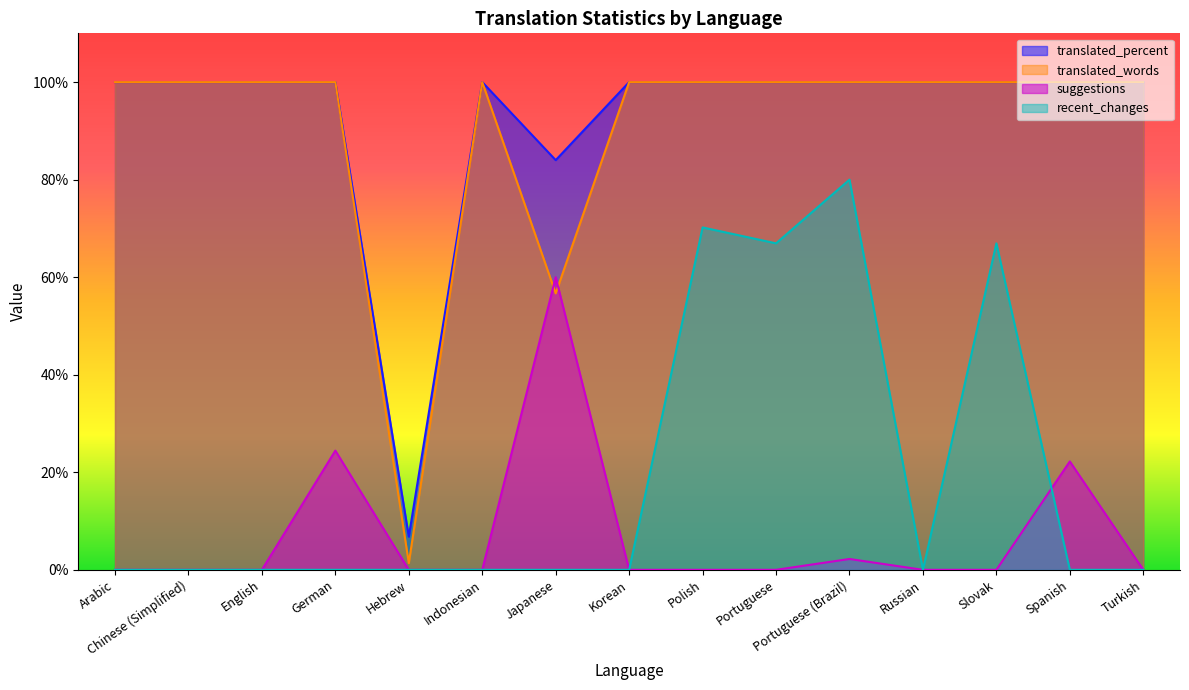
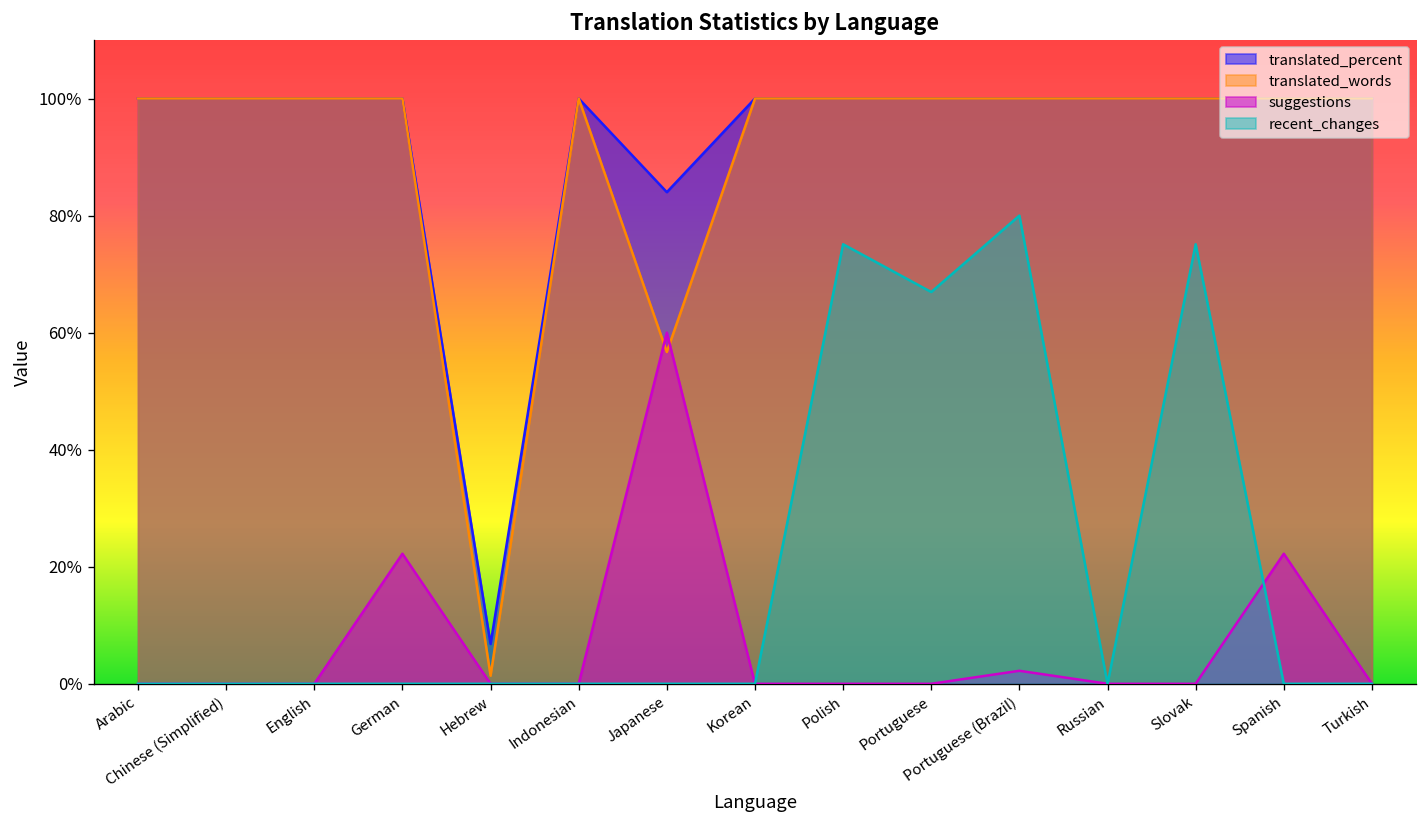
  {
    "translated_percent": {
      "Hebrew": "7%",
      "Japanese": "84%"
    },
    "translated_words": {
      "Hebrew": "1%",
      "Japanese": "57%"
    },
    "suggestions": {
-     "German": "24%",
+     "German": "22%",
      "Japanese": "60%",
      "Polish": "0%",
      "Portuguese": "0%",
      "Portuguese (Brazil)": "2%",
      "Slovak": "0%",
      "Spanish": "22%"
    },
    "recent_changes": {
      "German": "0%",
      "Japanese": "0%",
-     "Polish": "70%",
+     "Polish": "75%",
      "Portuguese": "67%",
      "Portuguese (Brazil)": "80%",
-     "Slovak": "67%",
+     "Slovak": "75%",
      "Spanish": "0%"
    }
  }
